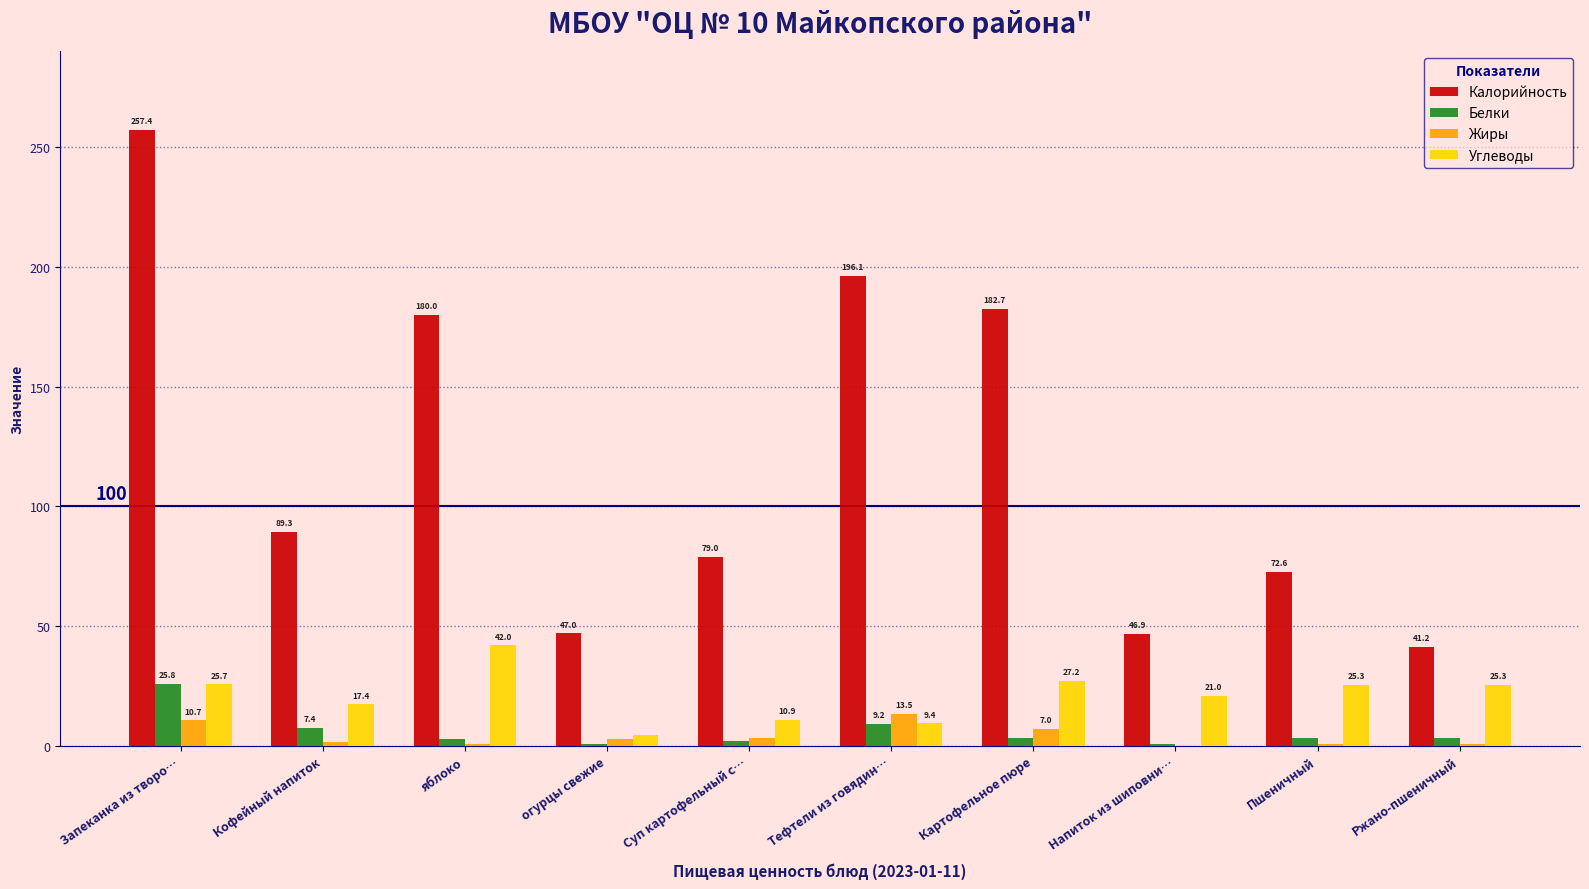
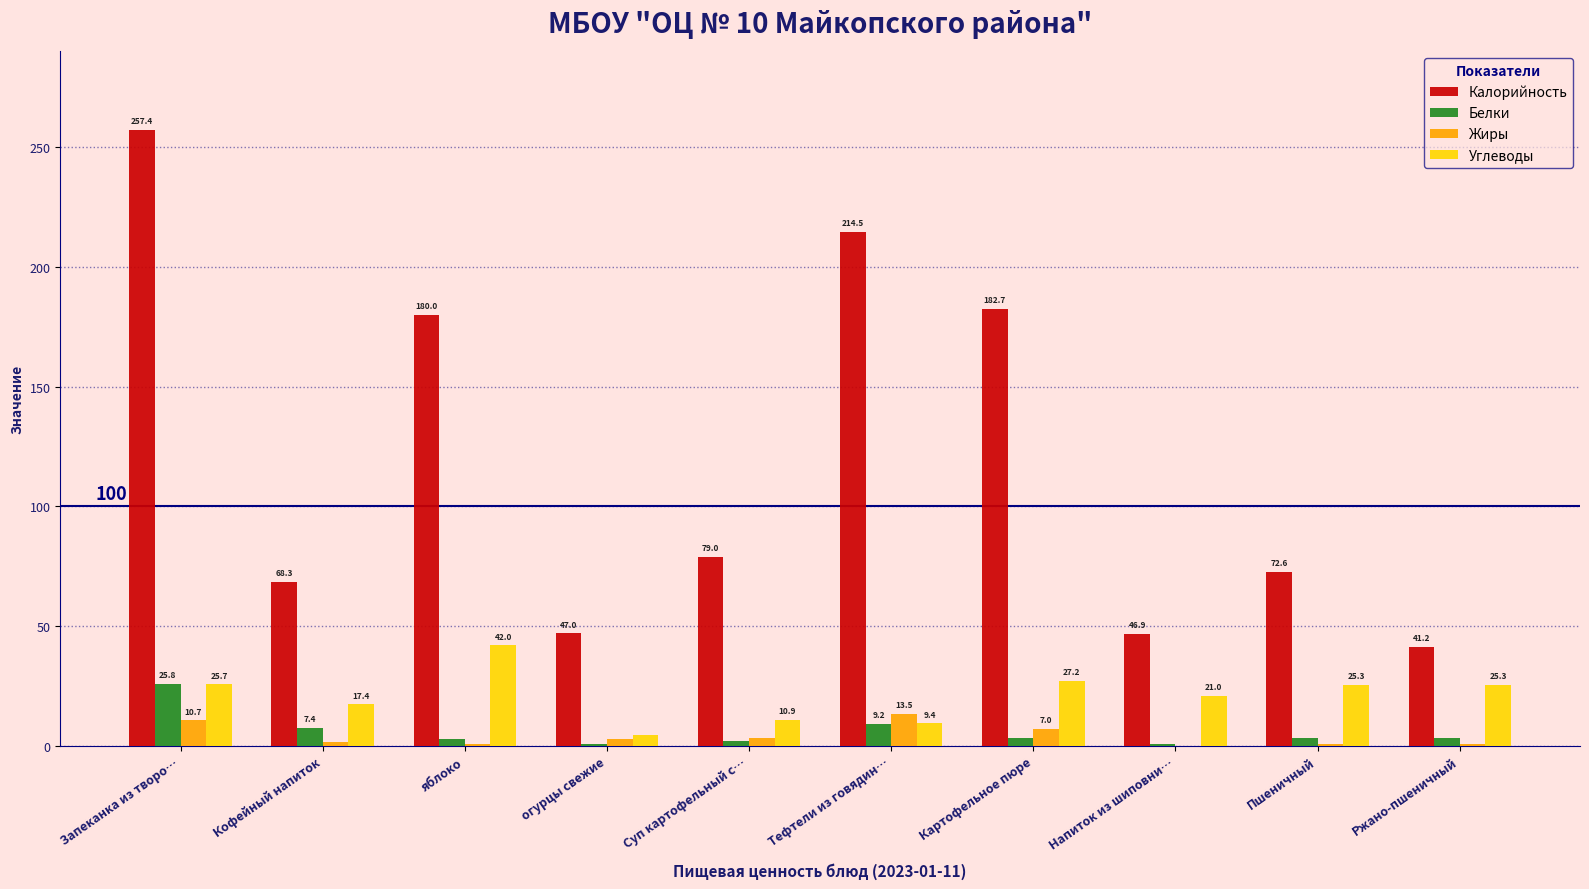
  {
    "Калорийность": {
      "Запеканка из творо…": 257.4,
-     "Кофейный напиток": 89.3,
+     "Кофейный напиток": 68.3,
      "яблоко": 180.0,
      "огурцы свежие": 47.0,
      "Суп картофельный с…": 79.0,
-     "Тефтели из говядин…": 196.1,
+     "Тефтели из говядин…": 214.5,
      "Картофельное пюре": 182.7,
      "Напиток из шиповни…": 46.9,
      "Пшеничный": 72.6,
      "Ржано-пшеничный": 41.2
    },
    "Белки": {
      "Запеканка из творо…": 25.8,
      "Кофейный напиток": 7.4,
      "Тефтели из говядин…": 9.2
    }
  }
